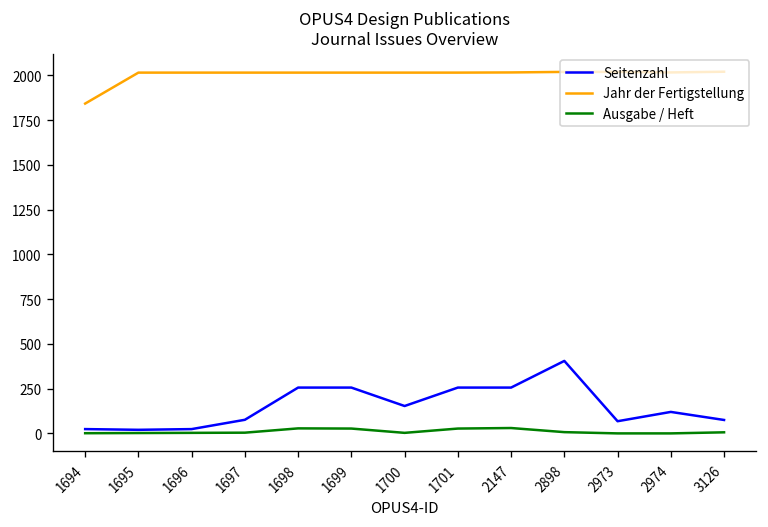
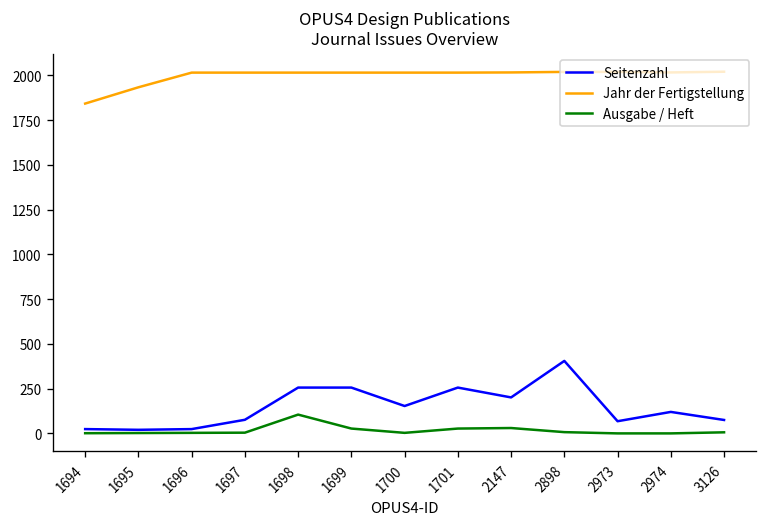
  {
    "Seitenzahl": {
      "1694": 20,
      "1695": 20,
      "1696": 20,
      "1697": 80,
      "1698": 260,
      "1699": 260,
      "1700": 150,
      "1701": 260,
-     "2147": 260,
+     "2147": 200,
      "2898": 410,
      "2973": 70,
      "2974": 120,
      "3126": 80
    },
    "Jahr der Fertigstellung": {
      "1694": 1840,
-     "1695": 2020,
+     "1695": 1930,
      "1696": 2020,
      "1697": 2020,
      "1698": 2020,
      "1699": 2020,
      "1700": 2020,
      "1701": 2020,
      "2147": 2020
    },
    "Ausgabe / Heft": {
      "1694": 0,
      "1695": 0,
      "1696": 0,
      "1697": 0,
-     "1698": 30,
+     "1698": 110,
      "1699": 30,
      "1700": 0,
      "1701": 30,
      "2147": 30,
      "2898": 10,
      "2973": 0,
      "2974": 0,
      "3126": 10
    }
  }
